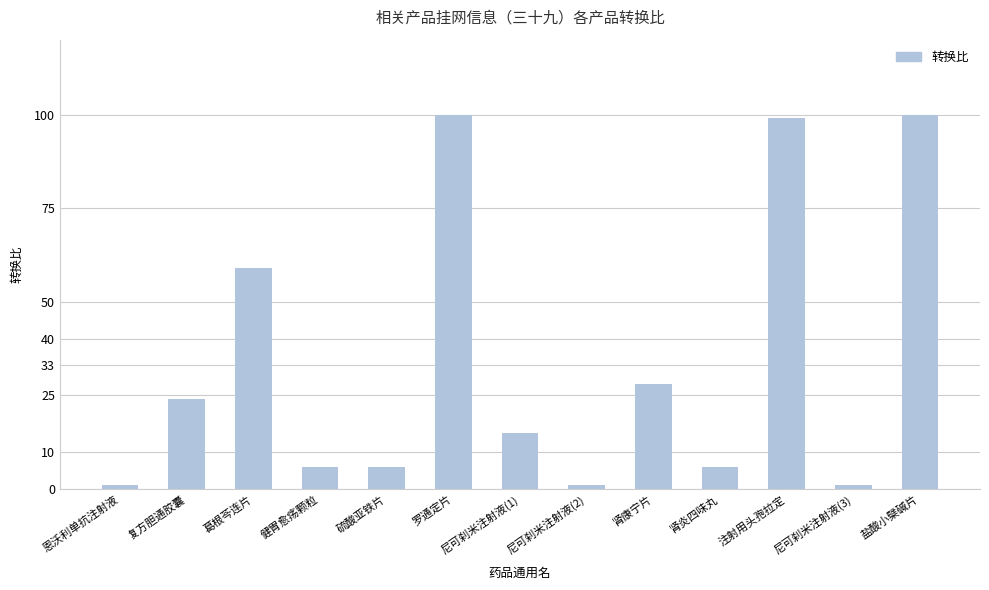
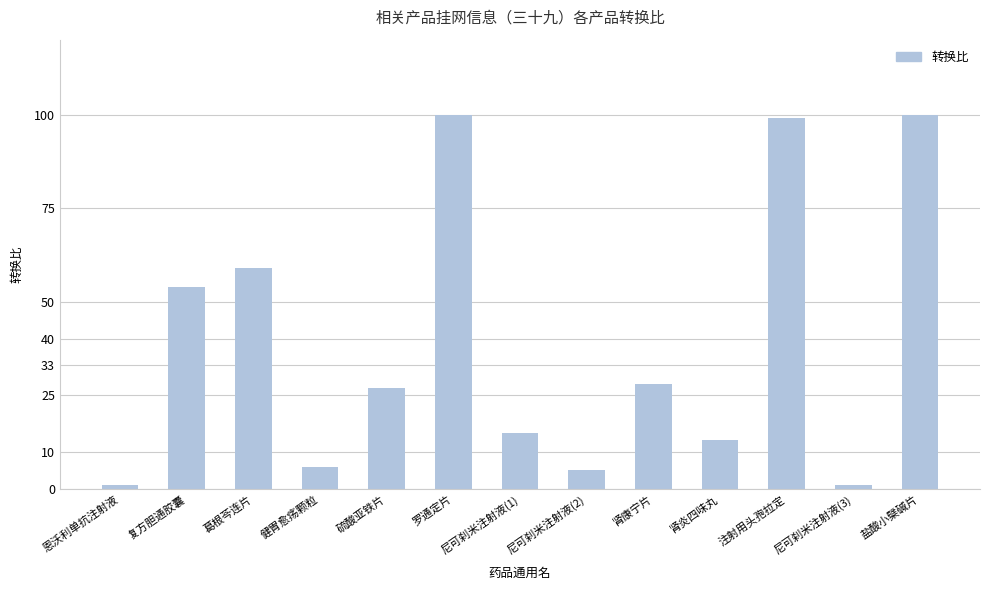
  {
    "恩沃利单抗注射液": 1,
-   "复方胆通胶囊": 24,
+   "复方胆通胶囊": 54,
    "葛根芩连片": 59,
    "健胃愈疡颗粒": 6,
-   "硫酸亚铁片": 6,
+   "硫酸亚铁片": 27,
    "罗通定片": 100,
    "尼可刹米注射液(1)": 15,
-   "尼可刹米注射液(2)": 1,
+   "尼可刹米注射液(2)": 5,
    "肾康宁片": 28,
-   "肾炎四味丸": 6,
+   "肾炎四味丸": 13,
    "注射用头孢拉定": 99,
    "尼可刹米注射液(3)": 1,
    "盐酸小檗碱片": 100
  }
